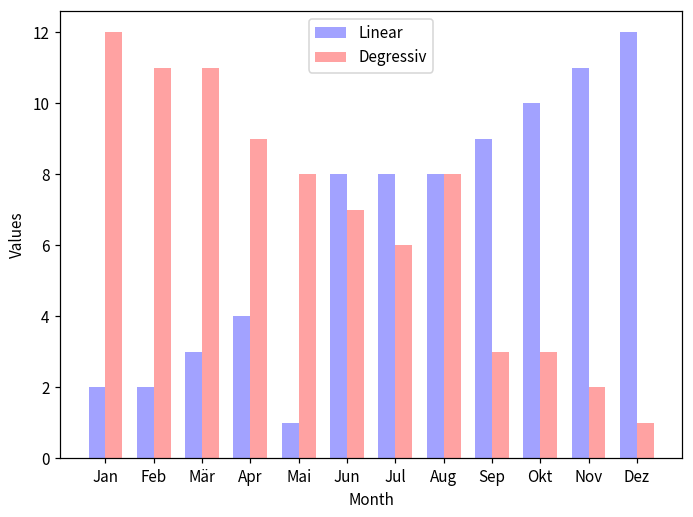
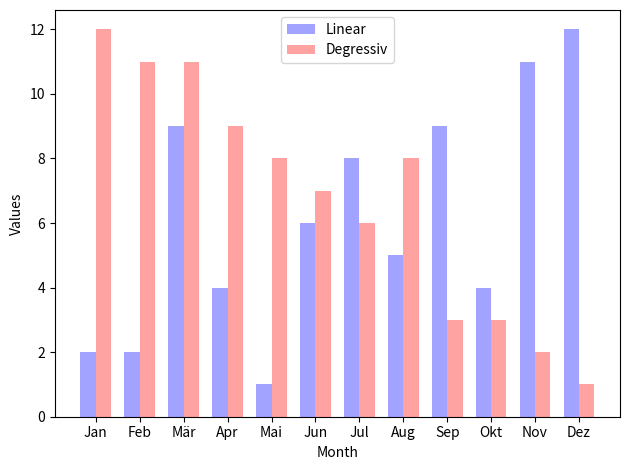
  {
    "Linear": {
      "Jan": 2,
      "Feb": 2,
-     "Mär": 3,
+     "Mär": 9,
      "Apr": 4,
      "Mai": 1,
-     "Jun": 8,
+     "Jun": 6,
      "Jul": 8,
-     "Aug": 8,
+     "Aug": 5,
      "Sep": 9,
-     "Okt": 10,
+     "Okt": 4,
      "Nov": 11,
      "Dez": 12
    },
    "Degressiv": {
      "Jan": 12,
      "Feb": 11,
      "Mär": 11,
      "Apr": 9,
      "Mai": 8,
      "Jun": 7,
      "Jul": 6,
      "Aug": 8,
      "Sep": 3,
      "Okt": 3,
      "Nov": 2,
      "Dez": 1
    }
  }
